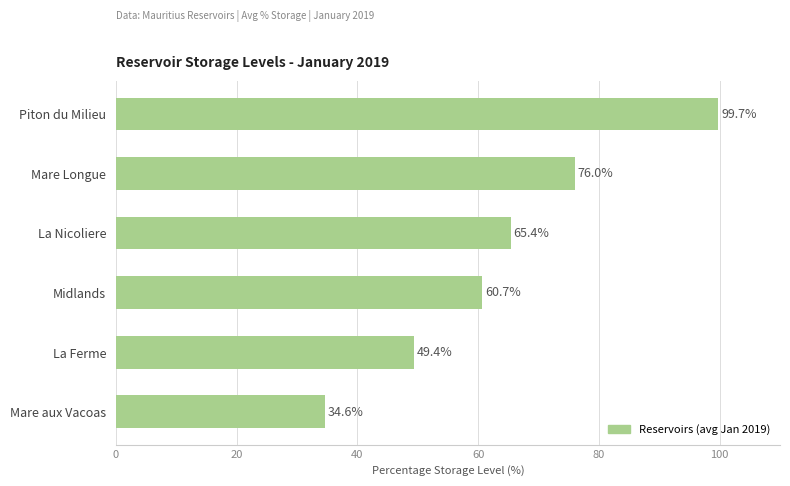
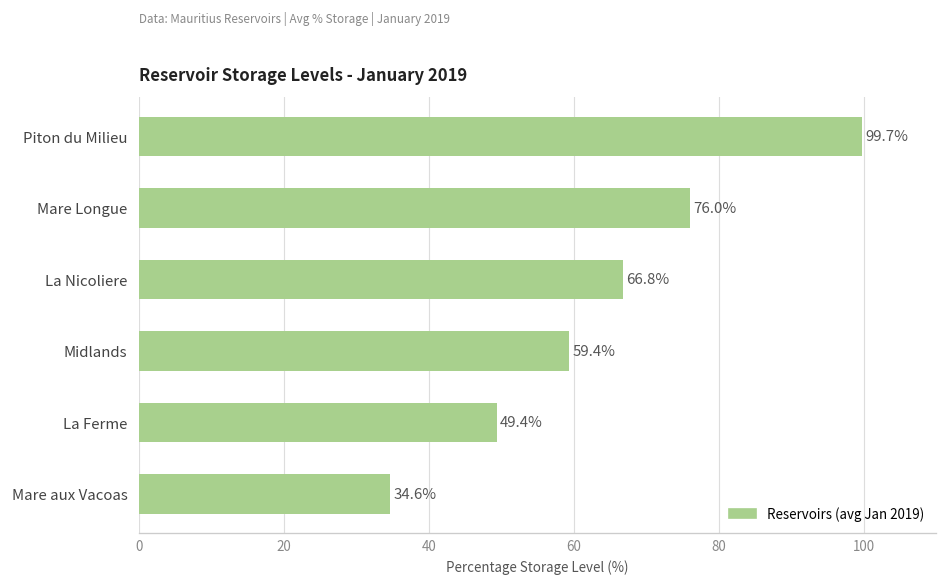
  {
    "Piton du Milieu": "99.7%",
    "Mare Longue": "76.0%",
-   "La Nicoliere": "65.4%",
-   "Midlands": "60.7%",
+   "La Nicoliere": "66.8%",
+   "Midlands": "59.4%",
    "La Ferme": "49.4%",
    "Mare aux Vacoas": "34.6%"
  }
